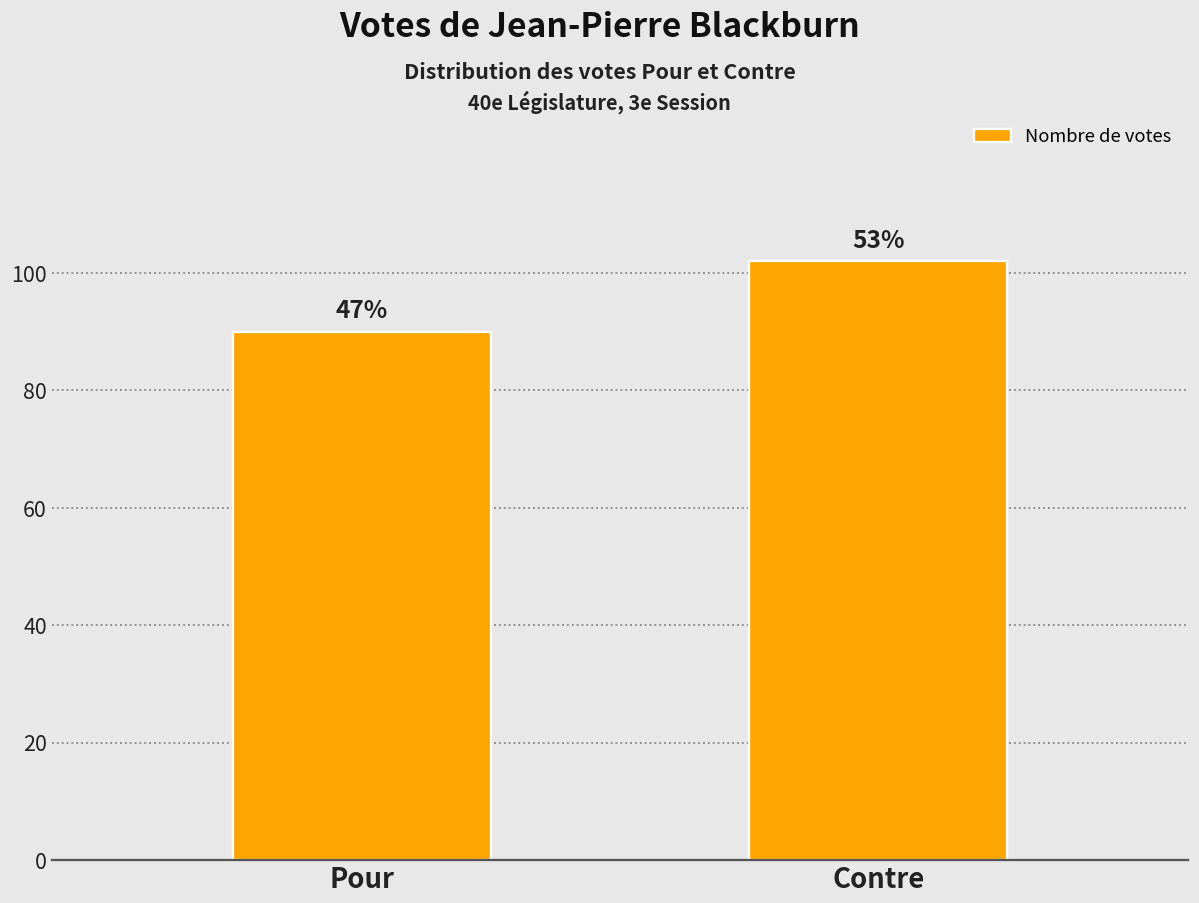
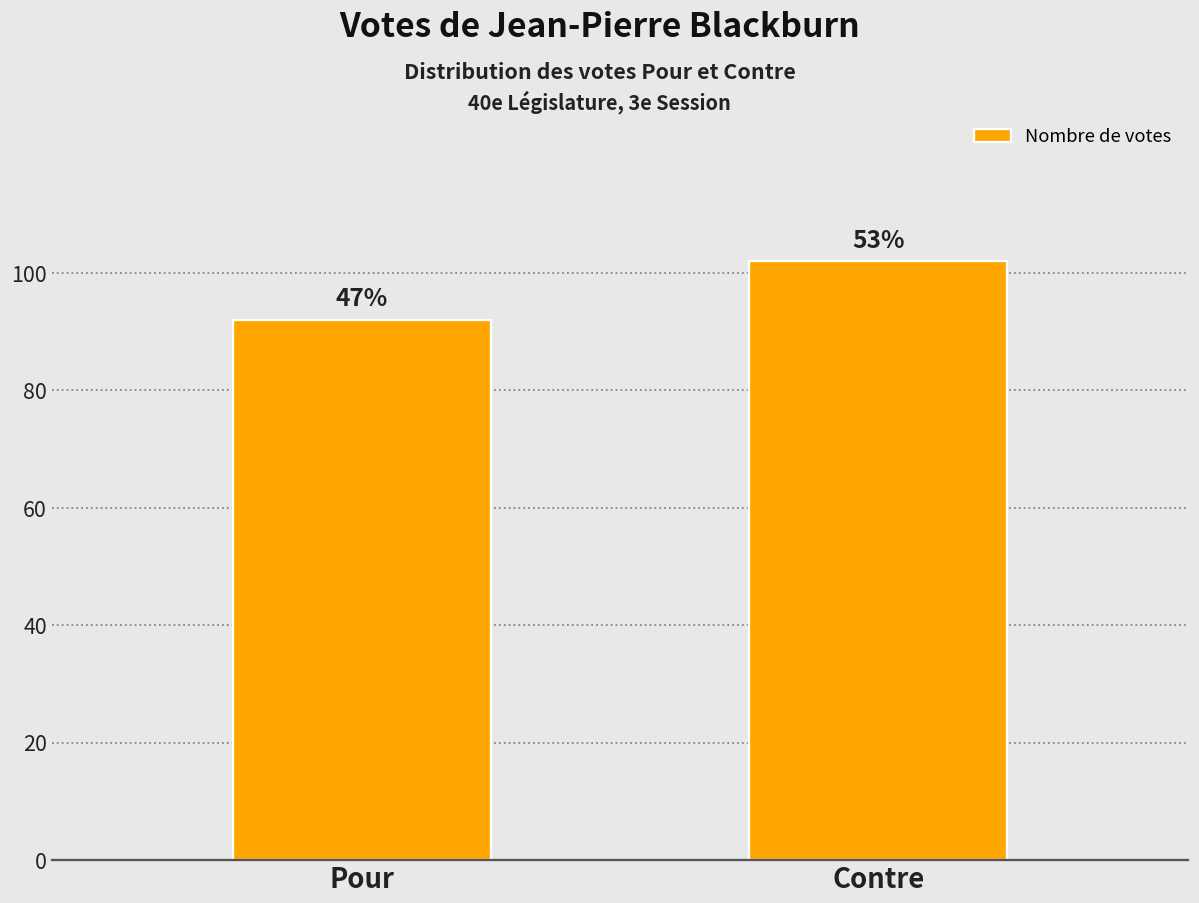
  {
-   "Pour": 90
+   "Pour": 92
  }
